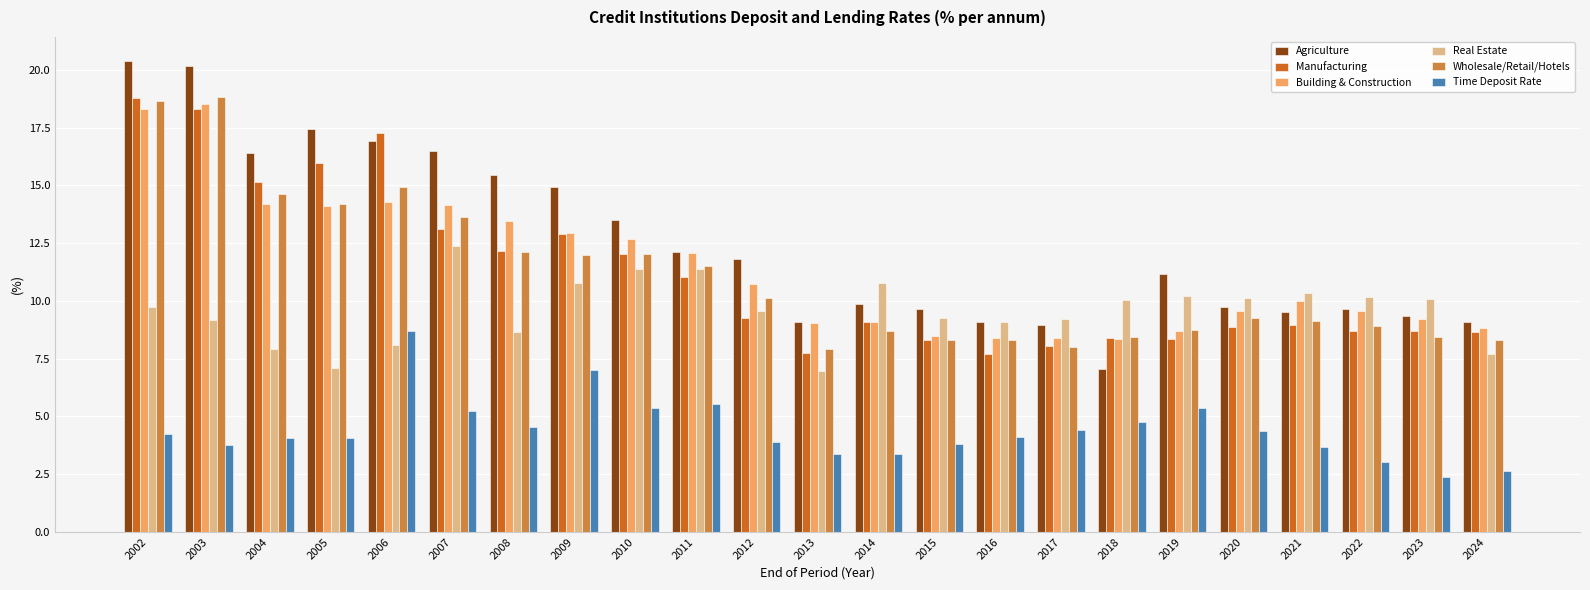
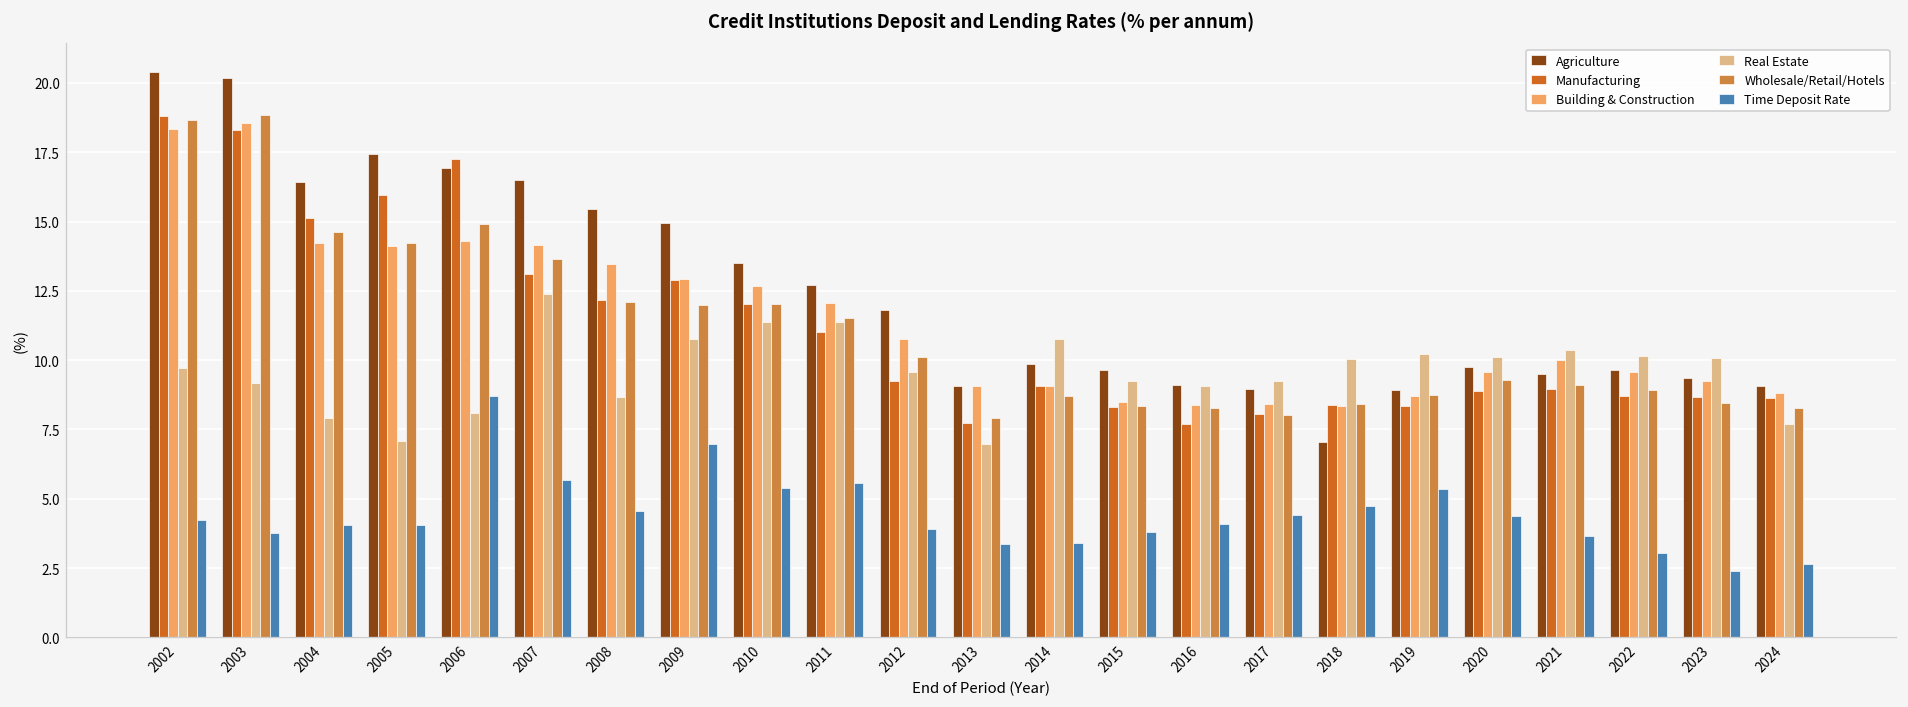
  {
    "Agriculture": {
      "2002": 20.4,
      "2003": 20.2,
      "2004": 16.4,
      "2005": 17.5,
      "2006": 16.9,
      "2007": 16.5,
      "2008": 15.4,
      "2009": 15.0,
      "2010": 13.5,
-     "2011": 12.1,
+     "2011": 12.7,
      "2012": 11.8,
      "2013": 9.1,
      "2014": 9.9,
      "2015": 9.7,
      "2016": 9.1,
      "2017": 9.0,
      "2018": 7.1,
-     "2019": 11.2,
+     "2019": 8.9,
      "2020": 9.8,
      "2021": 9.5,
      "2022": 9.7,
      "2023": 9.3,
      "2024": 9.1
    },
    "Time Deposit Rate": {
      "2002": 4.2,
      "2003": 3.8,
      "2004": 4.1,
      "2005": 4.1,
      "2006": 8.7,
-     "2007": 5.2,
+     "2007": 5.7,
      "2008": 4.6,
      "2009": 7.0,
      "2010": 5.4,
      "2011": 5.6,
      "2012": 3.9,
      "2013": 3.4,
      "2014": 3.4,
      "2015": 3.8,
      "2016": 4.1,
      "2017": 4.4,
      "2018": 4.7,
      "2019": 5.4,
      "2020": 4.4,
      "2021": 3.7,
      "2022": 3.0,
      "2023": 2.4,
      "2024": 2.7
    }
  }
